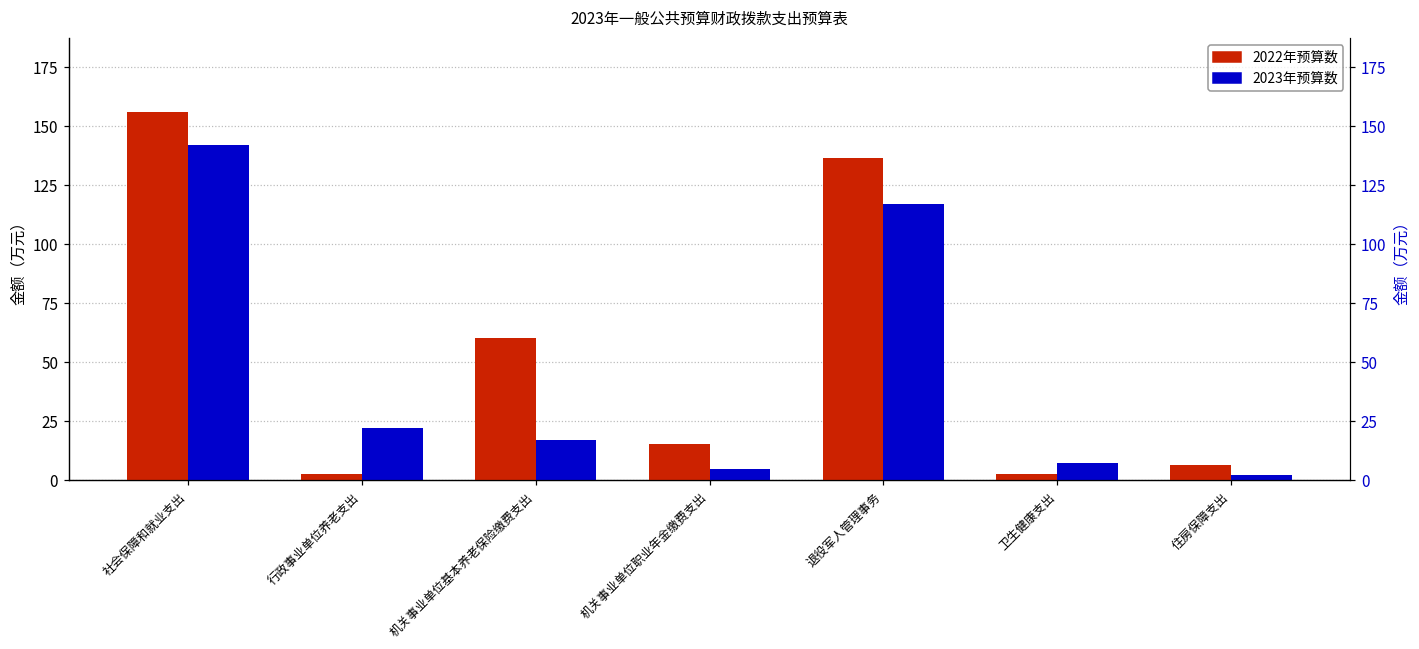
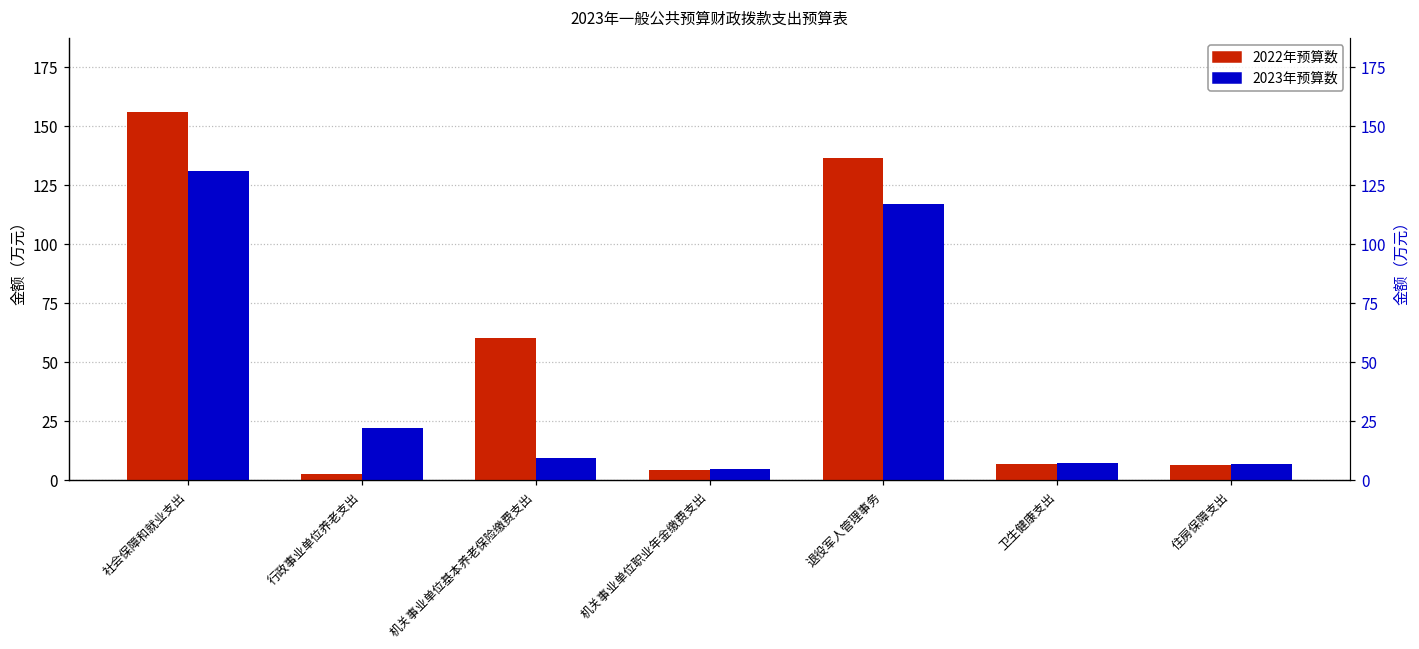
  {
    "2022年预算数": {
      "社会保障和就业支出": 156,
      "行政事业单位养老支出": 3,
      "机关事业单位基本养老保险缴费支出": 60,
-     "机关事业单位职业年金缴费支出": 15,
+     "机关事业单位职业年金缴费支出": 4,
      "退役军人管理事务": 136,
-     "卫生健康支出": 3,
+     "卫生健康支出": 7,
      "住房保障支出": 7
    },
    "2023年预算数": {
-     "社会保障和就业支出": 142,
+     "社会保障和就业支出": 131,
      "行政事业单位养老支出": 22,
-     "机关事业单位基本养老保险缴费支出": 17,
+     "机关事业单位基本养老保险缴费支出": 9,
      "机关事业单位职业年金缴费支出": 5,
      "退役军人管理事务": 117,
      "卫生健康支出": 7,
-     "住房保障支出": 2
+     "住房保障支出": 7
    }
  }
